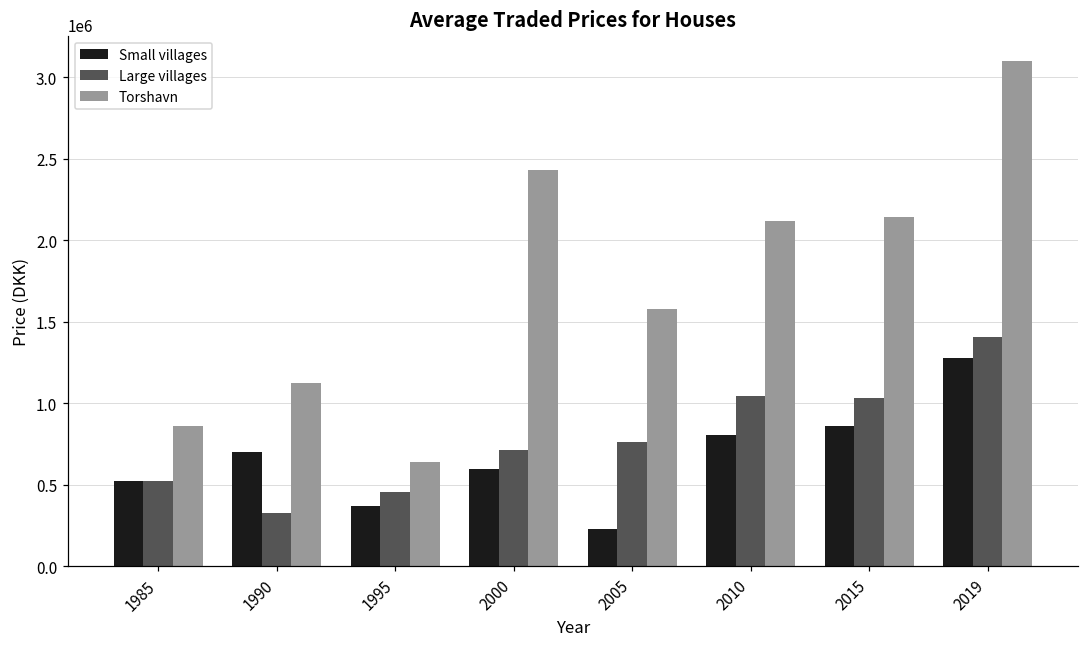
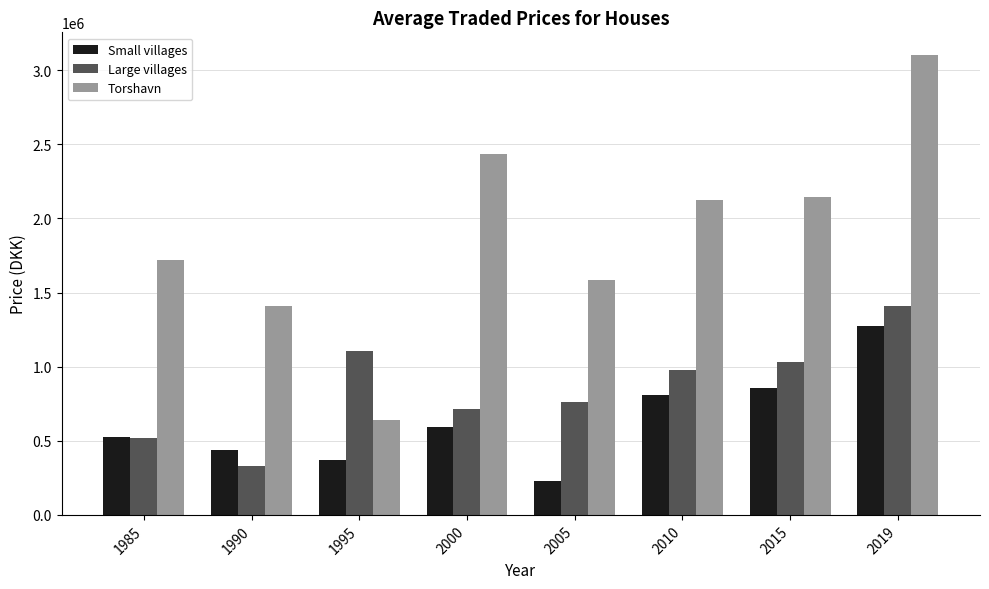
  {
    "Small villages": {
      "1985": 530000,
-     "1990": 700000,
+     "1990": 440000,
      "1995": 370000,
      "2000": 600000,
      "2005": 230000,
      "2010": 810000,
      "2015": 860000,
      "2019": 1280000
    },
    "Large villages": {
      "1985": 520000,
      "1990": 330000,
-     "1995": 460000,
+     "1995": 1110000,
      "2000": 710000,
      "2005": 760000,
-     "2010": 1050000,
+     "2010": 980000,
      "2015": 1030000,
      "2019": 1410000
    },
    "Torshavn": {
-     "1985": 860000,
-     "1990": 1130000,
+     "1985": 1720000,
+     "1990": 1410000,
      "1995": 640000,
      "2000": 2430000,
      "2005": 1580000,
      "2010": 2120000,
      "2015": 2140000,
      "2019": 3100000
    }
  }
